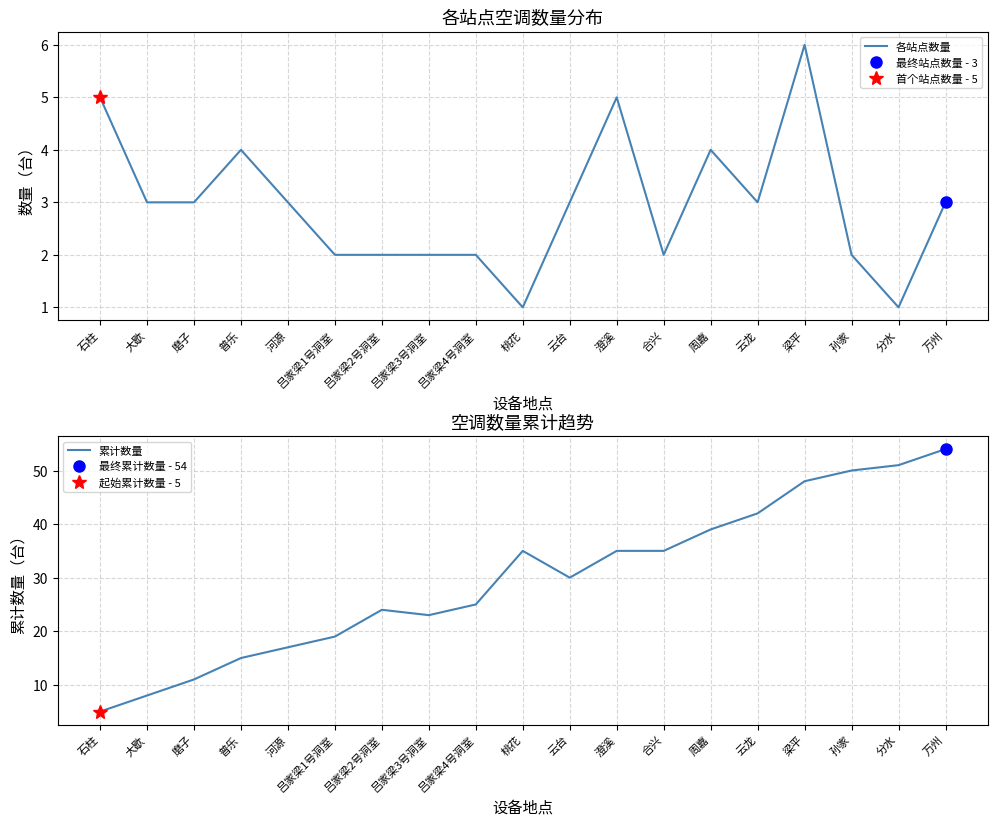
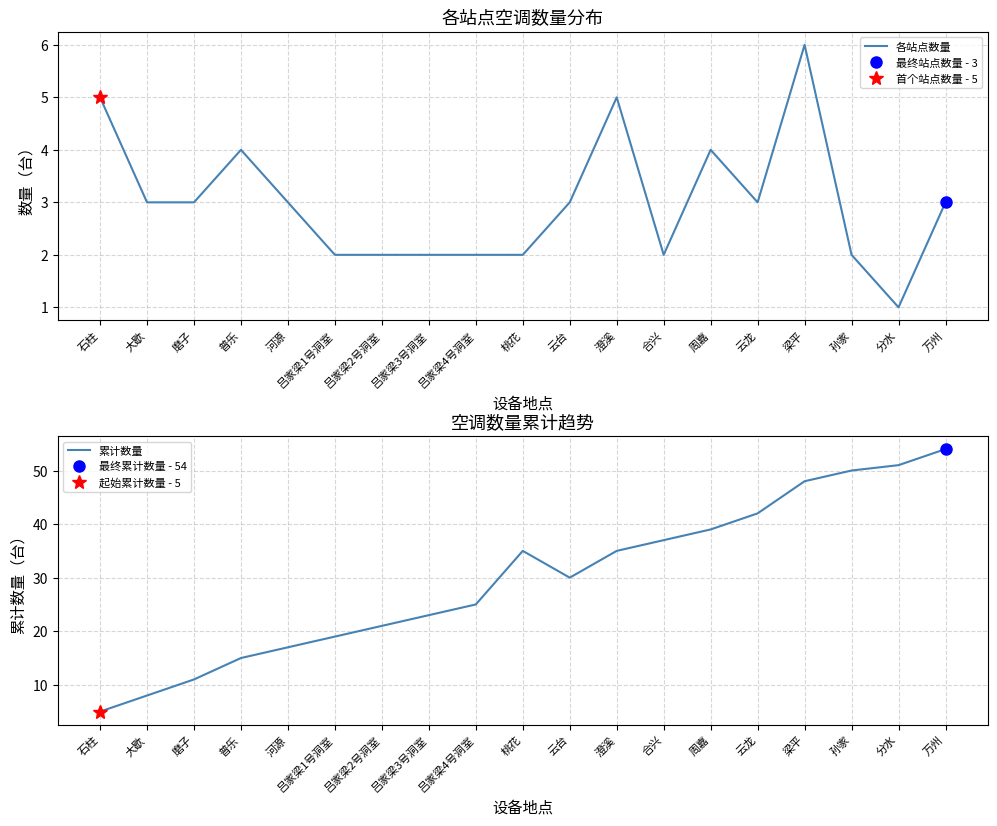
  {
    "各站点空调数量分布": {
      "各站点数量": {
        "大歇": 3,
        "磨子": 3,
        "普乐": 4,
        "河源": 3,
        "吕家梁1号洞室": 2,
        "吕家梁2号洞室": 2,
        "吕家梁3号洞室": 2,
        "吕家梁4号洞室": 2,
-       "桃花": 1,
+       "桃花": 2,
        "云台": 3,
        "澄溪": 5,
        "合兴": 2,
        "周嘉": 4,
        "云龙": 3,
        "梁平": 6,
        "孙家": 2,
        "分水": 1
      }
    },
    "空调数量累计趋势": {
      "累计数量": {
        "大歇": 8,
        "磨子": 11,
        "普乐": 15,
        "河源": 17,
        "吕家梁1号洞室": 19,
-       "吕家梁2号洞室": 24,
+       "吕家梁2号洞室": 21,
        "吕家梁3号洞室": 23,
        "吕家梁4号洞室": 25,
        "桃花": 35,
        "云台": 30,
        "澄溪": 35,
-       "合兴": 35,
+       "合兴": 37,
        "周嘉": 39,
        "云龙": 42,
        "梁平": 48,
        "孙家": 50,
        "分水": 51
      }
    }
  }
